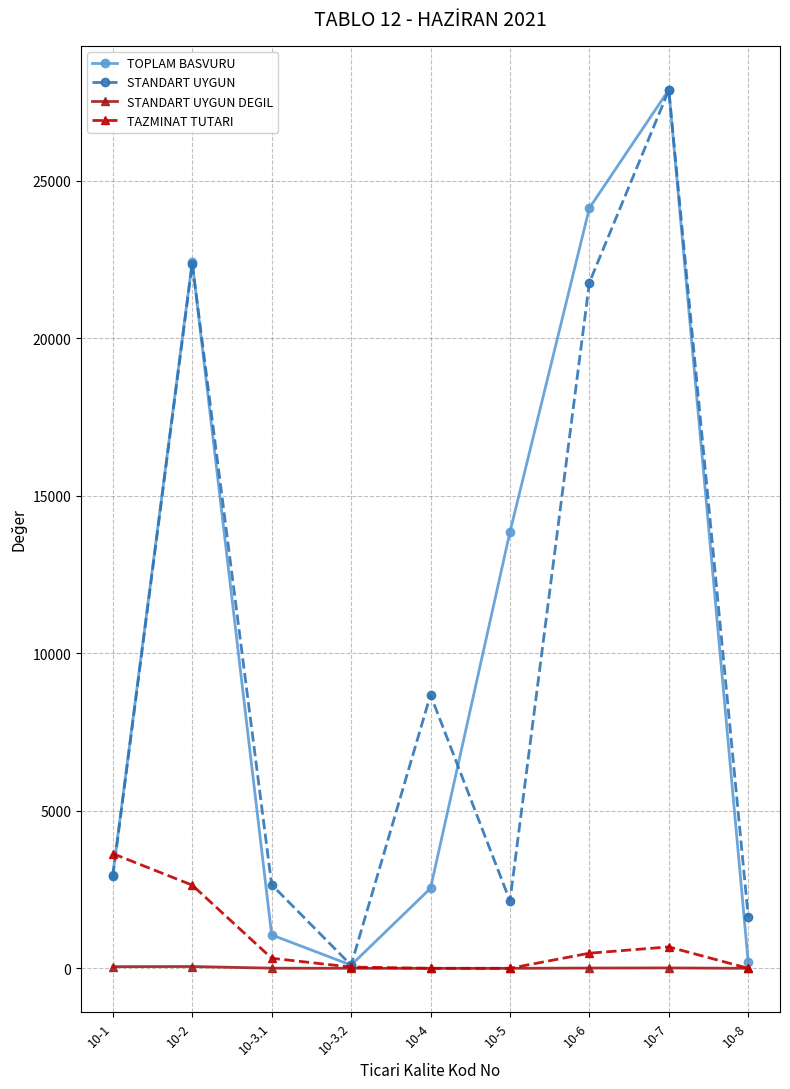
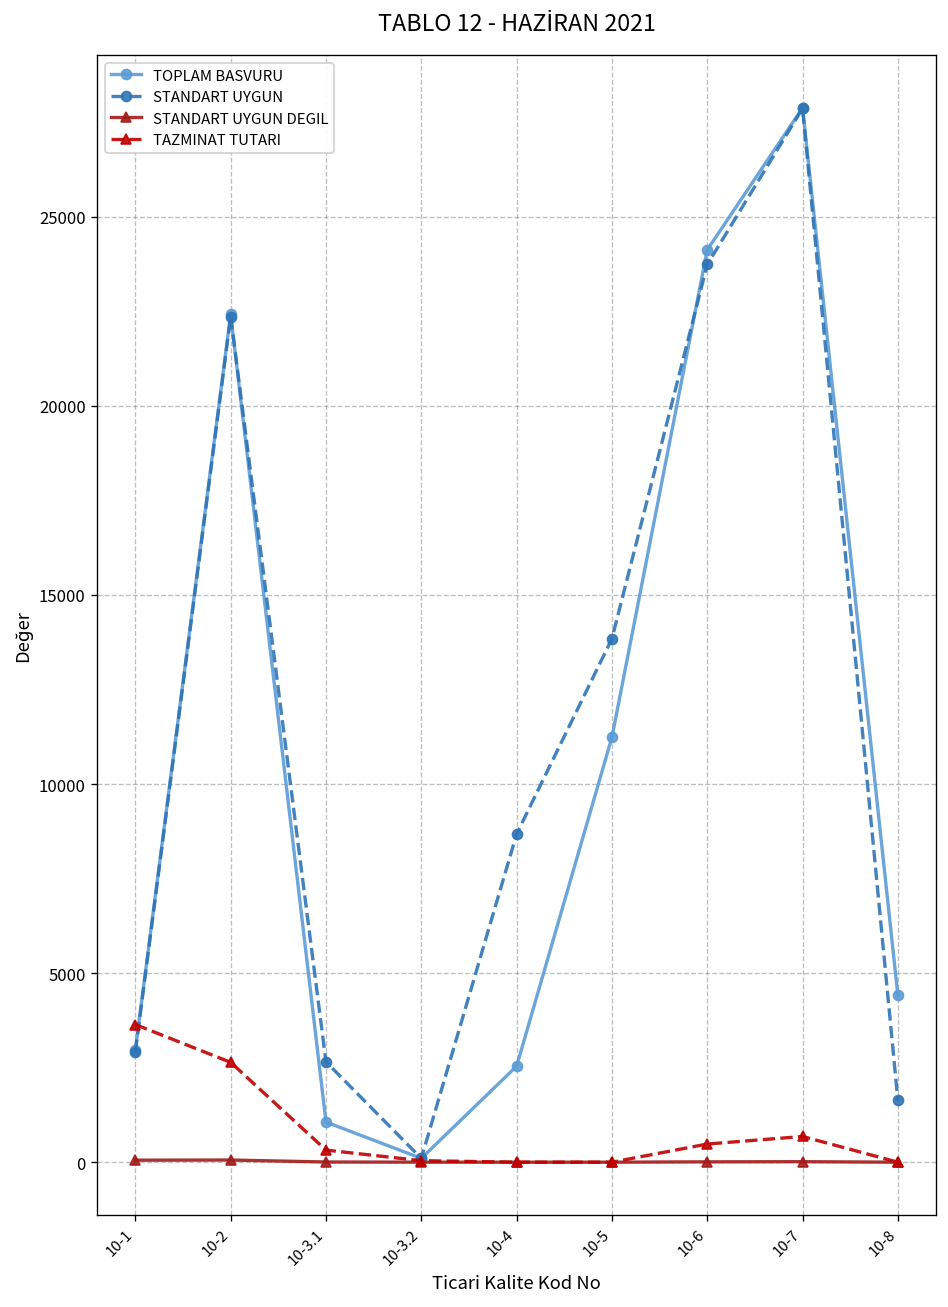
  {
    "TOPLAM BASVURU": {
      "10-3.1": 1100,
      "10-4": 2500,
-     "10-5": 13800,
+     "10-5": 11200,
      "10-6": 24100,
-     "10-8": 200
+     "10-8": 4400
    },
    "STANDART UYGUN": {
      "10-3.1": 2700,
      "10-4": 8700,
-     "10-5": 2100,
-     "10-6": 21800,
+     "10-5": 13800,
+     "10-6": 23700,
      "10-8": 1600
    }
  }
